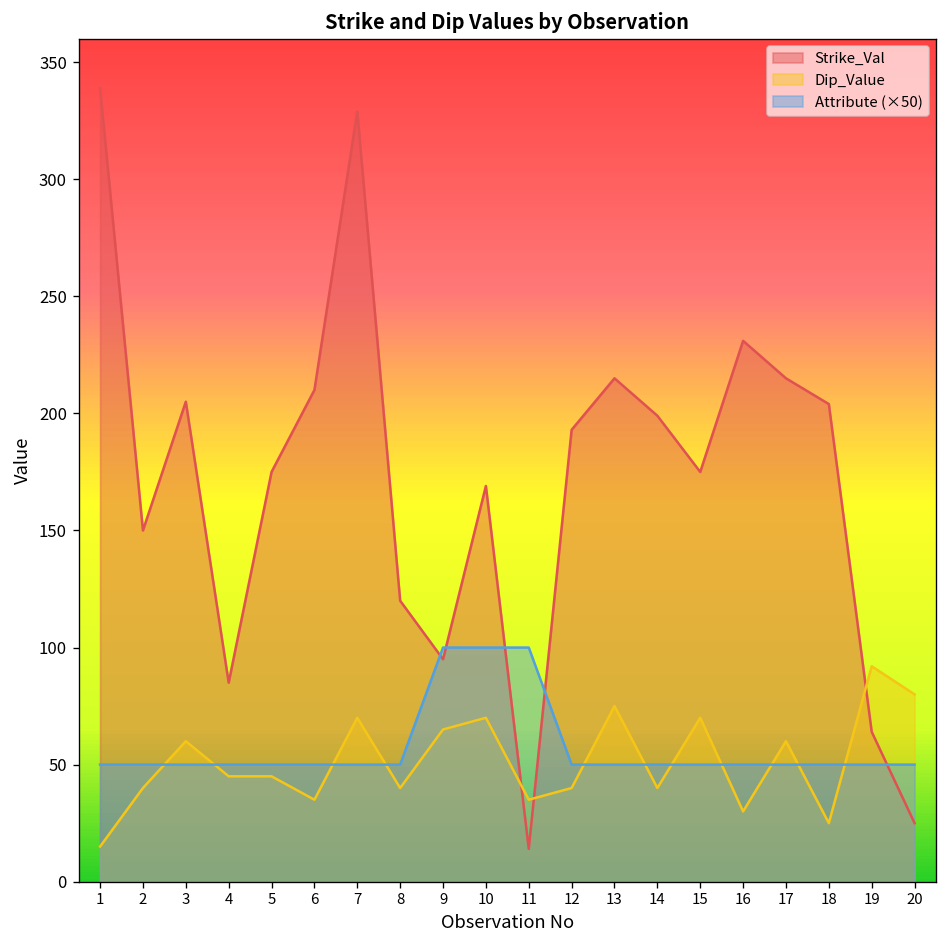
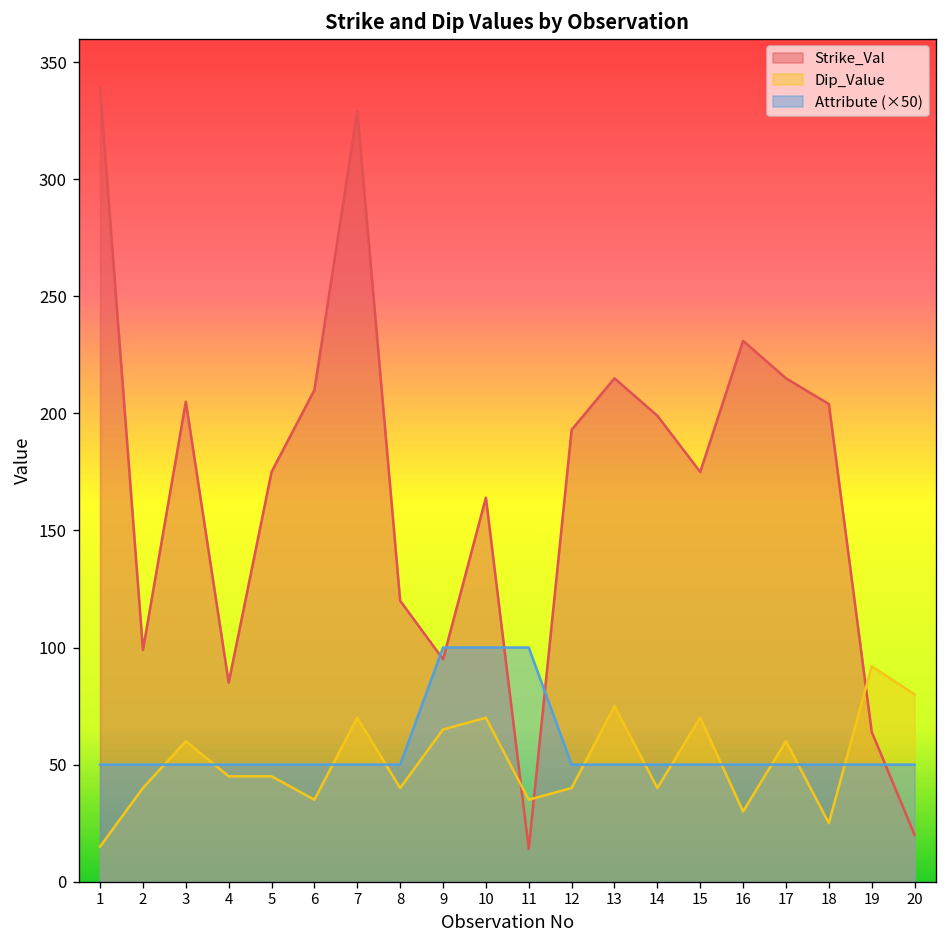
  {
    "Strike_Val": {
      "1": 339,
-     "2": 150,
+     "2": 99,
      "3": 205,
      "4": 85,
      "5": 175,
      "6": 210,
      "7": 329,
      "8": 120,
      "9": 95,
-     "10": 169,
+     "10": 164,
      "11": 14,
      "12": 193,
      "13": 215,
      "14": 199,
      "15": 175,
      "16": 231,
      "17": 215,
      "18": 204,
      "19": 64,
-     "20": 25
+     "20": 20
    },
    "Dip_Value": {
      "1": 15,
      "2": 40,
      "3": 60,
      "4": 45,
      "5": 45,
      "6": 35,
      "7": 70,
      "8": 40,
      "9": 65,
      "10": 70,
      "11": 35,
      "12": 40,
      "13": 75,
      "14": 40,
      "15": 70,
      "16": 30,
      "17": 60,
      "18": 25,
      "19": 92,
      "20": 80
    },
    "Attribute (×50)": {
      "1": 50,
      "2": 50,
      "3": 50,
      "4": 50,
      "5": 50,
      "6": 50,
      "7": 50,
      "8": 50,
      "9": 100,
      "10": 100,
      "11": 100,
      "12": 50,
      "13": 50,
      "14": 50,
      "15": 50,
      "16": 50,
      "17": 50,
      "18": 50,
      "19": 50,
      "20": 50
    }
  }
